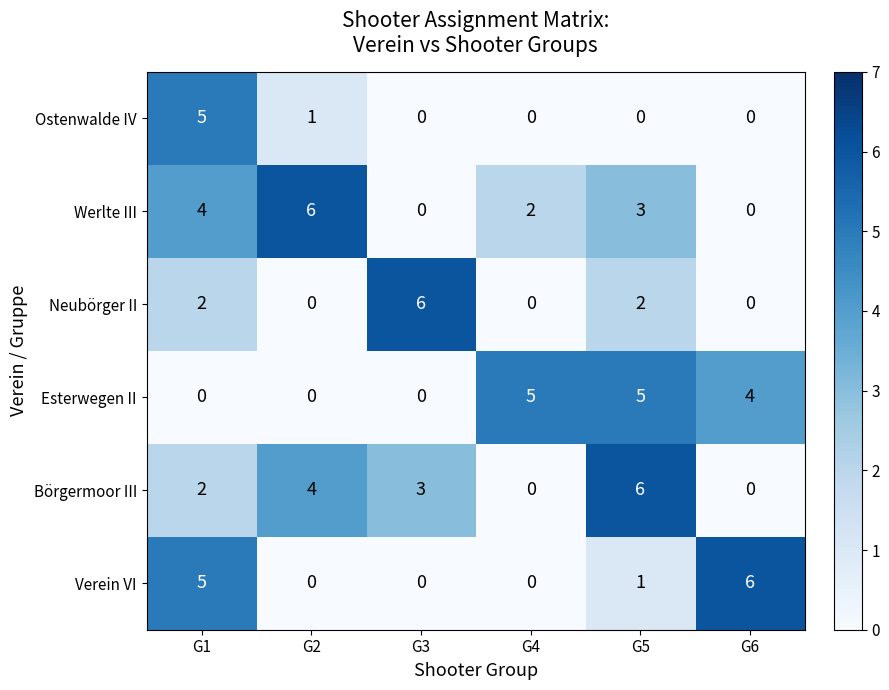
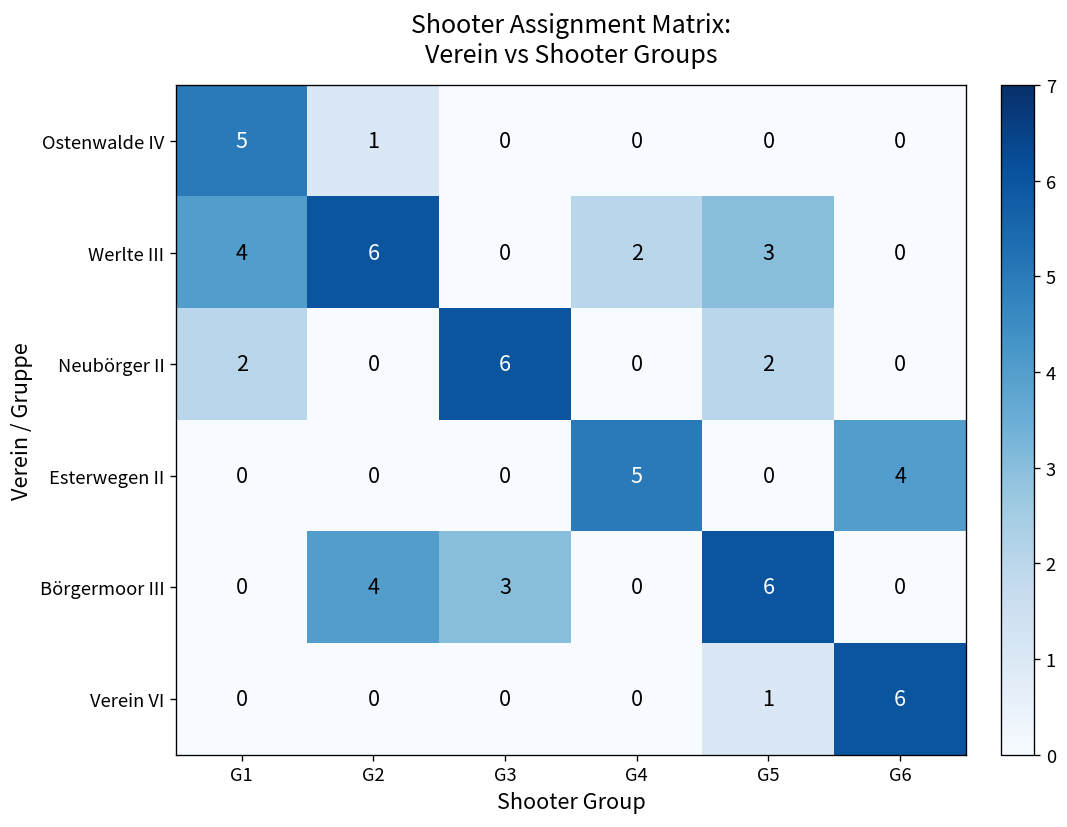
  {
    "Ostenwalde IV": {
      "G1": 5,
      "G2": 1,
      "G3": 0,
      "G4": 0,
      "G5": 0,
      "G6": 0
    },
    "Werlte III": {
      "G1": 4,
      "G2": 6,
      "G3": 0,
      "G4": 2,
      "G5": 3,
      "G6": 0
    },
    "Neubörger II": {
      "G1": 2,
      "G2": 0,
      "G3": 6,
      "G4": 0,
      "G5": 2,
      "G6": 0
    },
    "Esterwegen II": {
      "G1": 0,
      "G2": 0,
      "G3": 0,
      "G4": 5,
-     "G5": 5,
+     "G5": 0,
      "G6": 4
    },
    "Börgermoor III": {
-     "G1": 2,
+     "G1": 0,
      "G2": 4,
      "G3": 3,
      "G4": 0,
      "G5": 6,
      "G6": 0
    },
    "Verein VI": {
-     "G1": 5,
+     "G1": 0,
      "G2": 0,
      "G3": 0,
      "G4": 0,
      "G5": 1,
      "G6": 6
    }
  }
